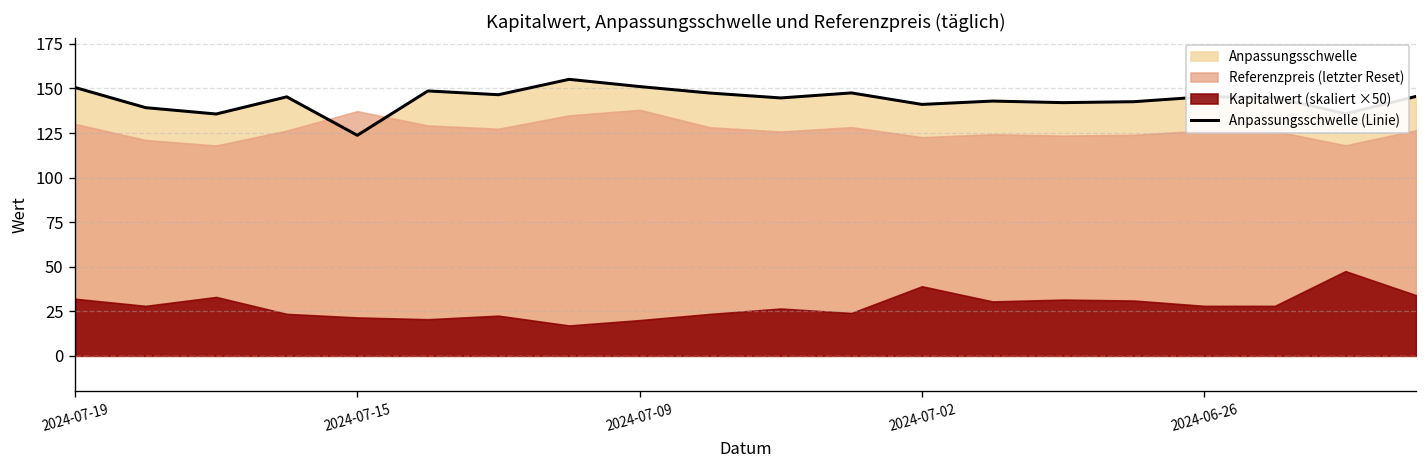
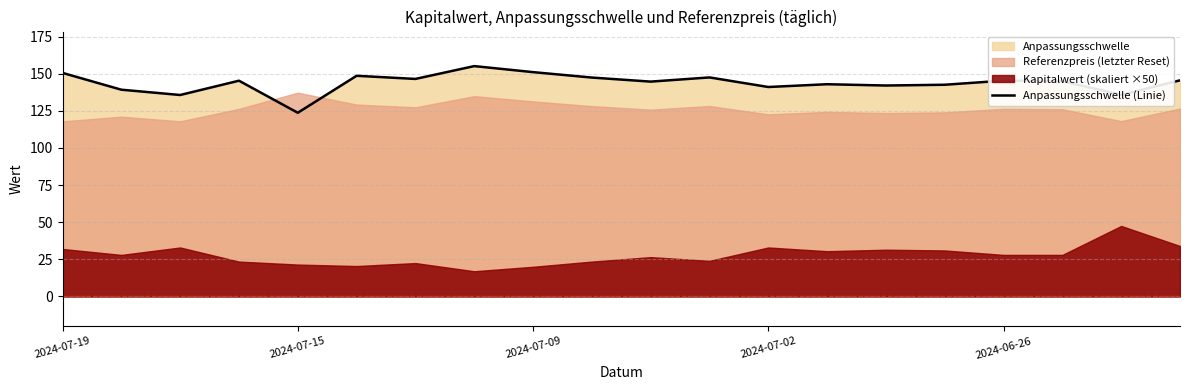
  {
    "Anpassungsschwelle": {
      "2024-07-19": 151,
      "2024-07-15": 124,
      "2024-07-09": 151,
      "2024-07-02": 141
    },
    "Referenzpreis (letzter Reset)": {
-     "2024-07-19": 130,
+     "2024-07-19": 118,
      "2024-07-15": 137,
-     "2024-07-09": 138,
+     "2024-07-09": 131,
      "2024-07-02": 123,
      "2024-06-26": 126
    },
    "Kapitalwert (skaliert ×50)": {
      "2024-07-19": 32,
      "2024-07-15": 22,
      "2024-07-09": 20,
-     "2024-07-02": 39,
+     "2024-07-02": 33,
      "2024-06-26": 28
    }
  }
